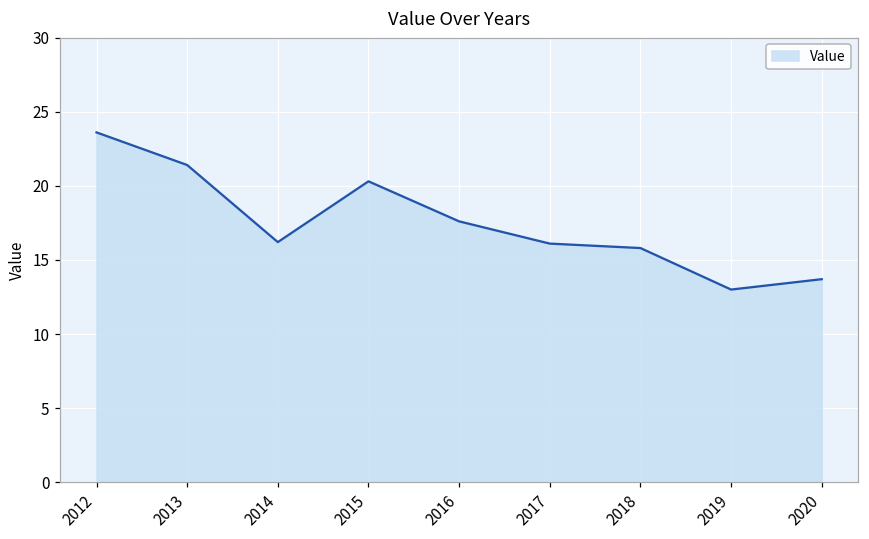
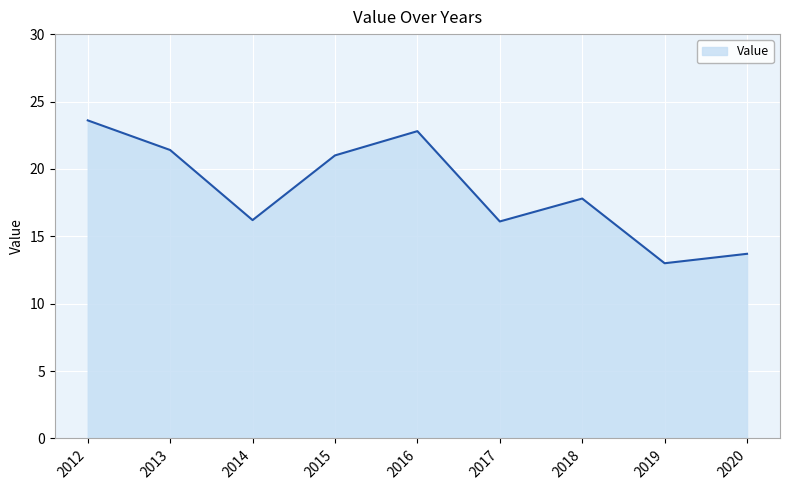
  {
    "2012": 23.6,
    "2013": 21.4,
    "2014": 16.2,
-   "2015": 20.3,
-   "2016": 17.6,
+   "2015": 21.0,
+   "2016": 22.8,
    "2017": 16.1,
-   "2018": 15.8,
+   "2018": 17.8,
    "2019": 13.0,
    "2020": 13.7
  }
